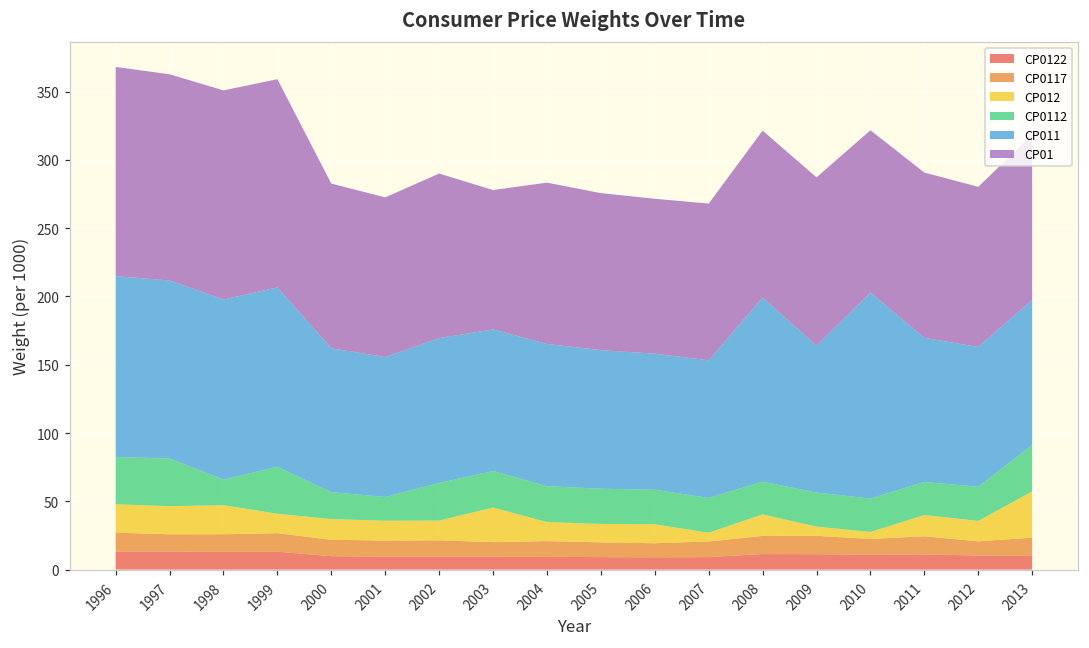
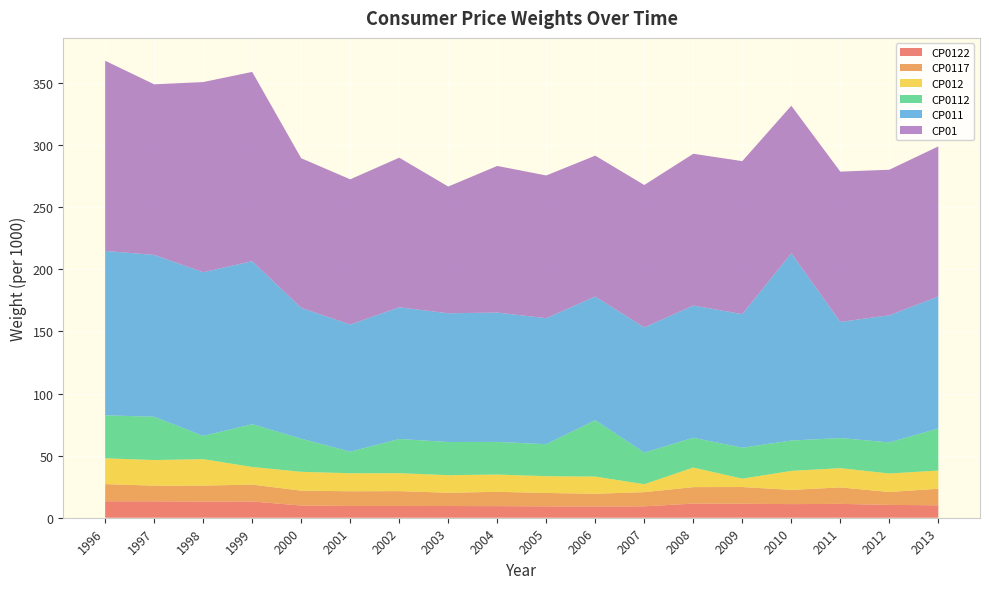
  {
    "CP012": {
      "1996": 21,
      "1997": 21,
      "1998": 21,
      "1999": 14,
      "2000": 15,
      "2001": 15,
      "2002": 14,
-     "2003": 25,
+     "2003": 14,
      "2004": 14,
      "2005": 14,
      "2006": 14,
      "2007": 6,
      "2008": 16,
      "2009": 7,
-     "2010": 5,
+     "2010": 15,
      "2011": 16,
      "2012": 15,
-     "2013": 34
+     "2013": 15
    },
    "CP0112": {
      "1996": 35,
      "1997": 35,
      "1998": 19,
      "1999": 34,
-     "2000": 20,
+     "2000": 27,
      "2001": 17,
      "2002": 28,
      "2003": 27,
      "2004": 26,
      "2005": 26,
-     "2006": 25,
+     "2006": 45,
      "2007": 25,
      "2008": 24,
      "2009": 25,
      "2010": 24,
      "2011": 24,
      "2012": 25,
      "2013": 34
    },
    "CP011": {
      "1996": 132,
      "1997": 130,
      "1998": 132,
      "1999": 131,
      "2000": 105,
      "2001": 102,
      "2002": 106,
      "2003": 104,
      "2004": 104,
      "2005": 101,
      "2006": 100,
      "2007": 101,
-     "2008": 135,
+     "2008": 106,
      "2009": 108,
      "2010": 151,
-     "2011": 106,
+     "2011": 94,
      "2012": 102,
      "2013": 106
    },
    "CP01": {
      "1996": 153,
-     "1997": 151,
+     "1997": 137,
      "1998": 153,
      "1999": 152,
      "2000": 121,
      "2001": 117,
      "2002": 120,
      "2003": 102,
      "2004": 118,
      "2005": 115,
      "2006": 113,
      "2007": 115,
      "2008": 122,
      "2009": 123,
      "2010": 119,
      "2011": 121,
      "2012": 117
    }
  }
